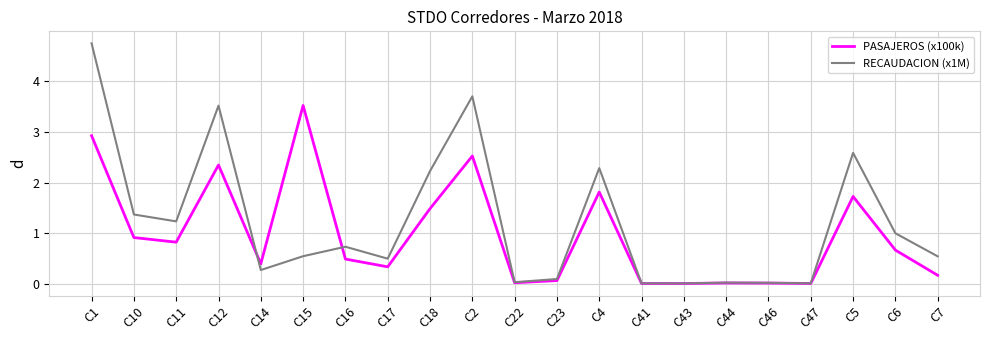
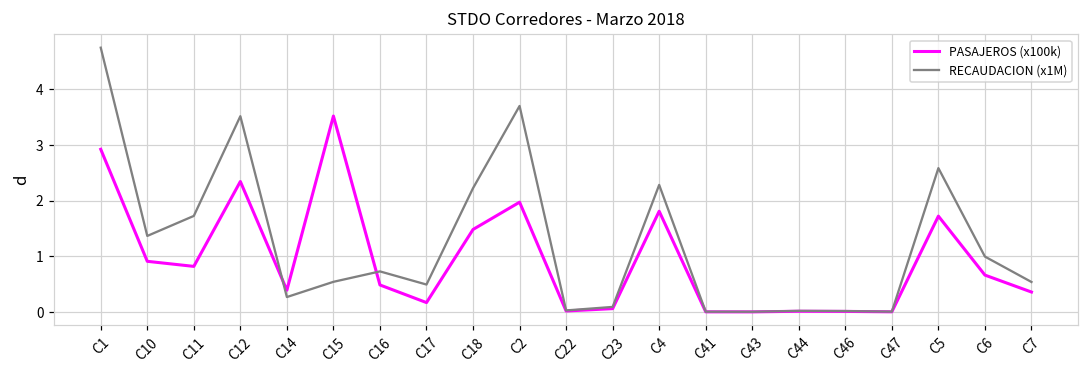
  {
    "PASAJEROS (x100k)": {
      "C1": 2.9,
      "C10": 0.9,
      "C11": 0.8,
      "C12": 2.3,
      "C14": 0.4,
      "C15": 3.5,
      "C16": 0.5,
-     "C17": 0.3,
+     "C17": 0.2,
      "C18": 1.5,
-     "C2": 2.5,
+     "C2": 2.0,
      "C4": 1.8,
      "C5": 1.7,
      "C6": 0.7,
-     "C7": 0.2
+     "C7": 0.4
    },
    "RECAUDACION (x1M)": {
      "C1": 4.8,
      "C10": 1.4,
-     "C11": 1.2,
+     "C11": 1.7,
      "C12": 3.5,
      "C14": 0.3,
      "C15": 0.5,
      "C16": 0.7,
      "C17": 0.5,
      "C18": 2.2,
      "C2": 3.7,
      "C4": 2.3,
      "C5": 2.6,
      "C6": 1.0,
      "C7": 0.5
    }
  }
